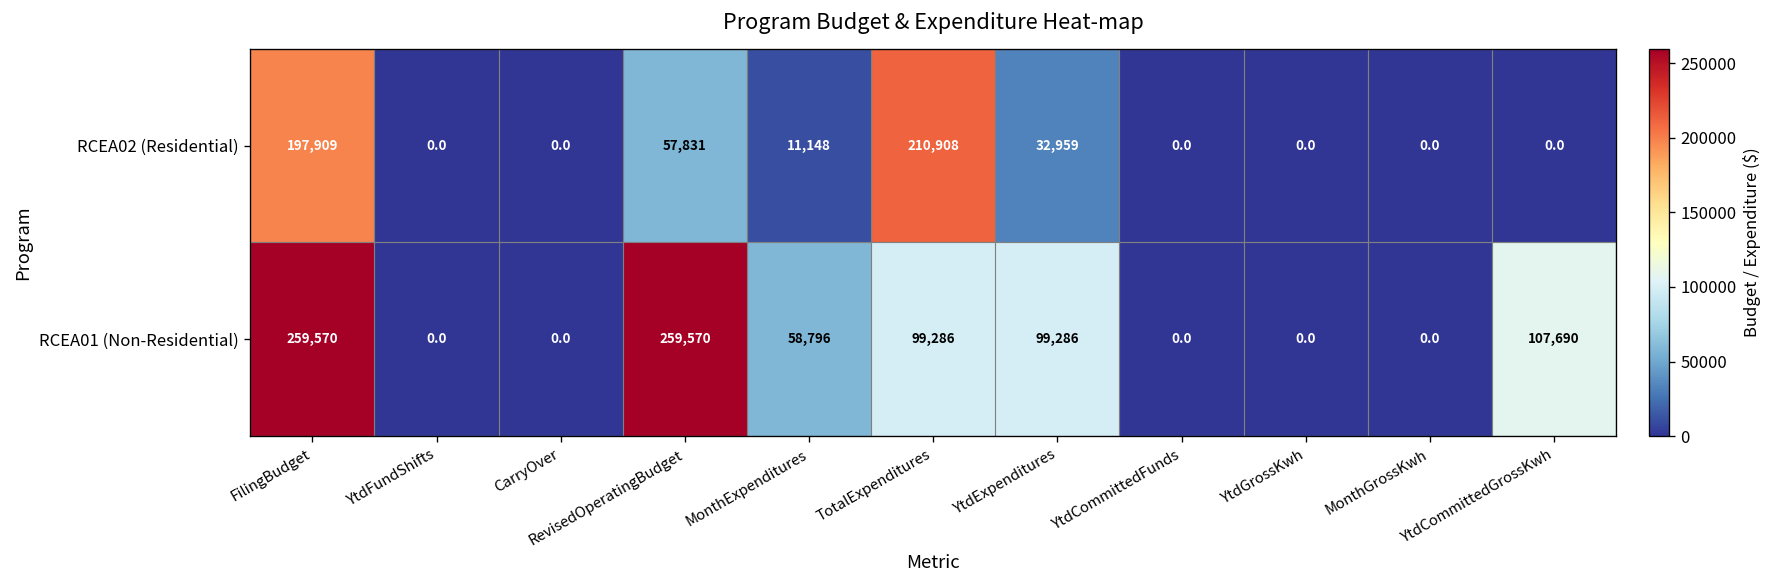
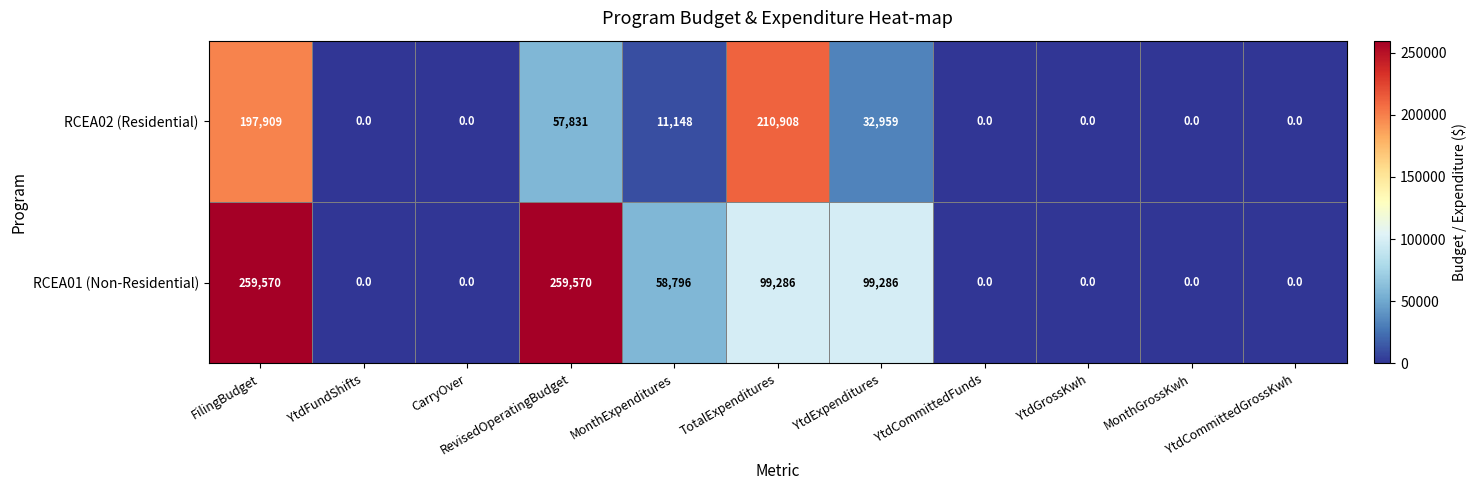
  {
    "RCEA02 (Residential)": {
      "FilingBudget": "197,909",
      "YtdFundShifts": "0.0",
      "CarryOver": "0.0",
      "RevisedOperatingBudget": "57,831",
      "MonthExpenditures": "11,148",
      "TotalExpenditures": "210,908",
      "YtdExpenditures": "32,959",
      "YtdCommittedFunds": "0.0",
      "YtdGrossKwh": "0.0",
      "MonthGrossKwh": "0.0",
      "YtdCommittedGrossKwh": "0.0"
    },
    "RCEA01 (Non-Residential)": {
      "FilingBudget": "259,570",
      "YtdFundShifts": "0.0",
      "CarryOver": "0.0",
      "RevisedOperatingBudget": "259,570",
      "MonthExpenditures": "58,796",
      "TotalExpenditures": "99,286",
      "YtdExpenditures": "99,286",
      "YtdCommittedFunds": "0.0",
      "YtdGrossKwh": "0.0",
      "MonthGrossKwh": "0.0",
-     "YtdCommittedGrossKwh": "107,690"
+     "YtdCommittedGrossKwh": "0.0"
    }
  }
